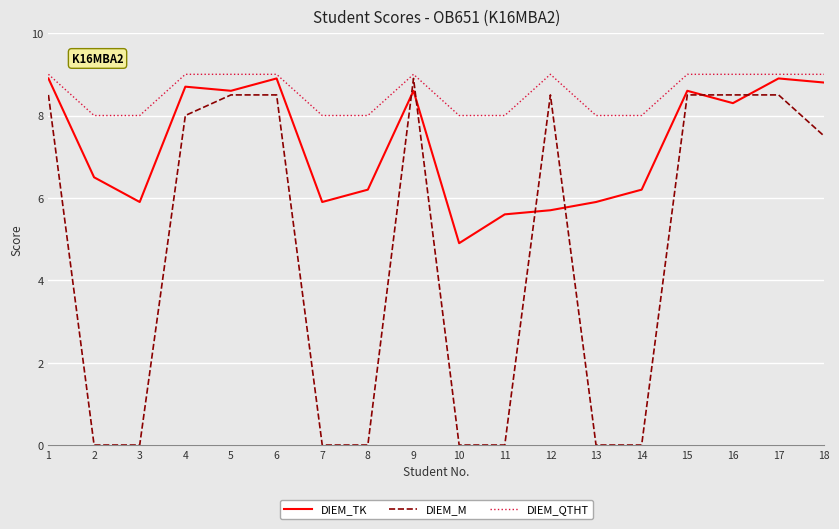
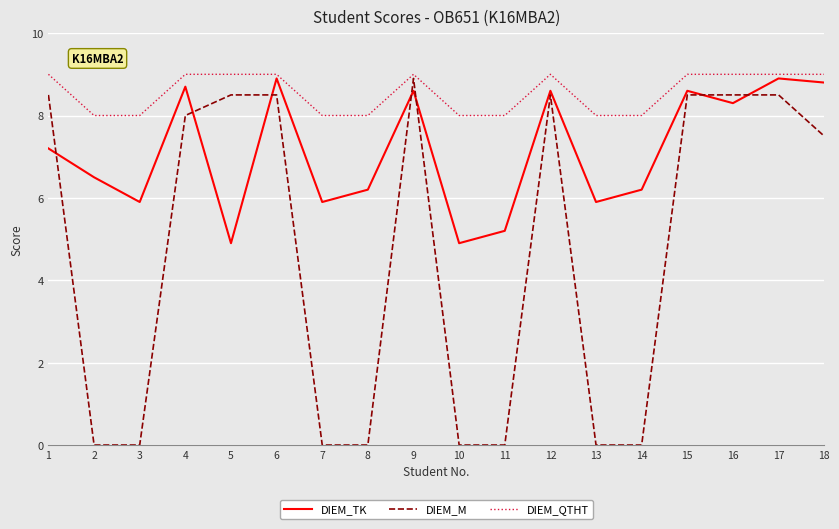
  {
    "DIEM_TK": {
-     "1": 8.9,
+     "1": 7.2,
      "2": 6.5,
      "3": 5.9,
      "4": 8.7,
-     "5": 8.6,
+     "5": 4.9,
      "6": 8.9,
      "7": 5.9,
      "8": 6.2,
      "9": 8.6,
      "10": 4.9,
-     "11": 5.6,
-     "12": 5.7,
+     "11": 5.2,
+     "12": 8.6,
      "13": 5.9,
      "14": 6.2,
      "15": 8.6,
      "16": 8.3,
      "17": 8.9,
      "18": 8.8
    },
    "DIEM_M": {
      "1": 8.5,
      "2": 0.0,
      "3": 0.0,
      "4": 8.0,
      "5": 8.5,
      "6": 8.5,
      "7": 0.0,
      "8": 0.0,
      "9": 8.9,
      "10": 0.0,
      "11": 0.0,
      "12": 8.5,
      "13": 0.0,
      "14": 0.0,
      "15": 8.5,
      "16": 8.5,
      "17": 8.5,
      "18": 7.5
    },
    "DIEM_QTHT": {
      "1": 9.0,
      "2": 8.0,
      "3": 8.0,
      "4": 9.0,
      "5": 9.0,
      "6": 9.0,
      "7": 8.0,
      "8": 8.0,
      "9": 9.0,
      "10": 8.0,
      "11": 8.0,
      "12": 9.0,
      "13": 8.0,
      "14": 8.0,
      "15": 9.0,
      "16": 9.0,
      "17": 9.0,
      "18": 9.0
    }
  }
